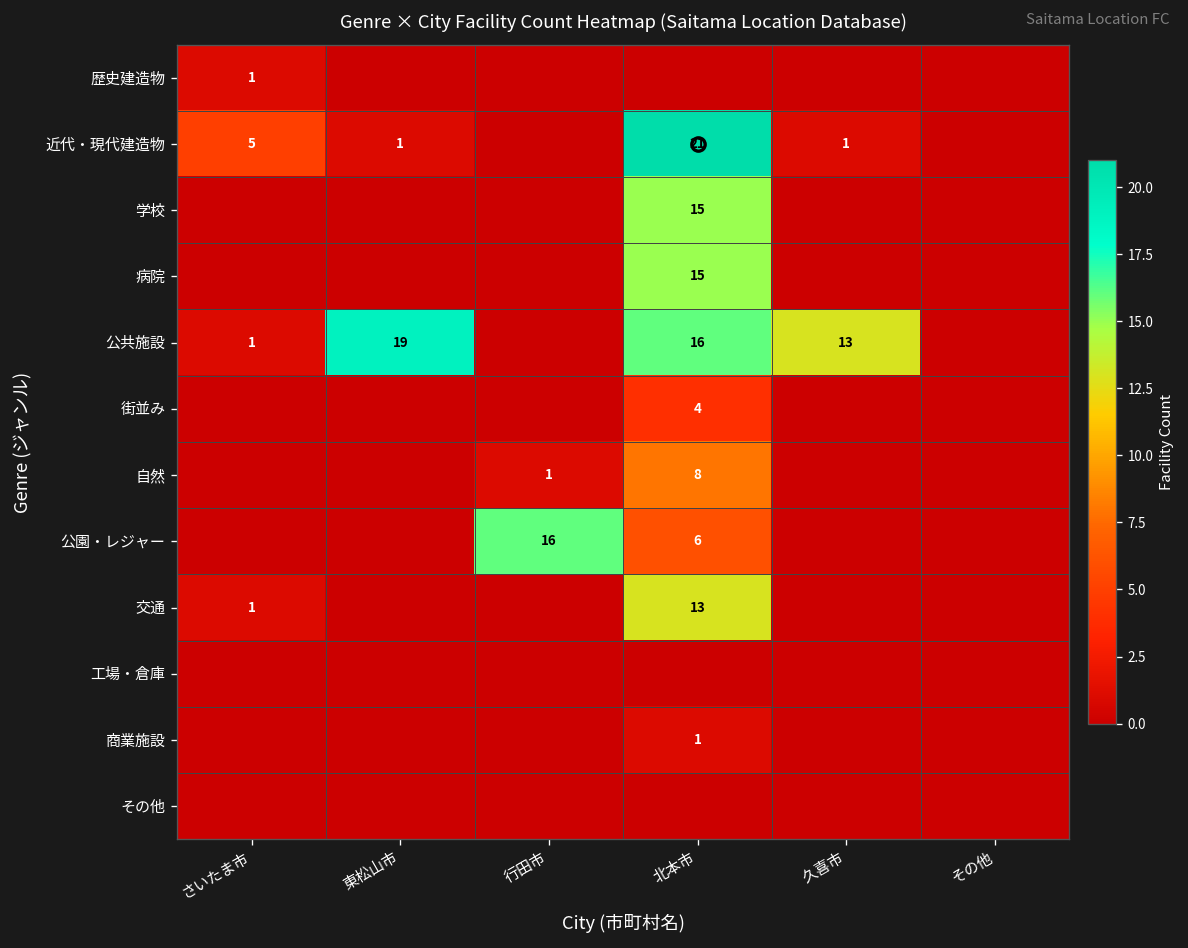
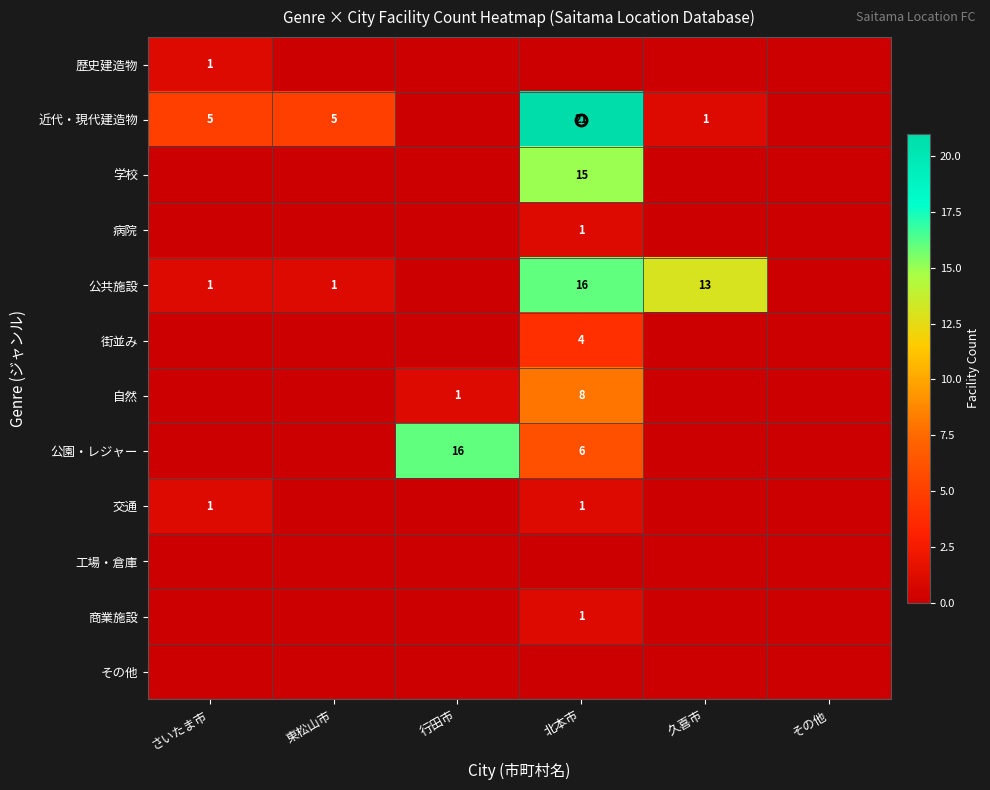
  {
    "歴史建造物": {
      "さいたま市": 1
    },
    "近代・現代建造物": {
      "さいたま市": 5,
-     "東松山市": 1,
+     "東松山市": 5,
      "久喜市": 1
    },
    "学校": {
      "北本市": 15
    },
    "病院": {
-     "北本市": 15
+     "北本市": 1
    },
    "公共施設": {
      "さいたま市": 1,
-     "東松山市": 19,
+     "東松山市": 1,
      "北本市": 16,
      "久喜市": 13
    },
    "街並み": {
      "北本市": 4
    },
    "自然": {
      "行田市": 1,
      "北本市": 8
    },
    "公園・レジャー": {
      "行田市": 16,
      "北本市": 6
    },
    "交通": {
      "さいたま市": 1,
-     "北本市": 13
+     "北本市": 1
    },
    "商業施設": {
      "北本市": 1
    }
  }
